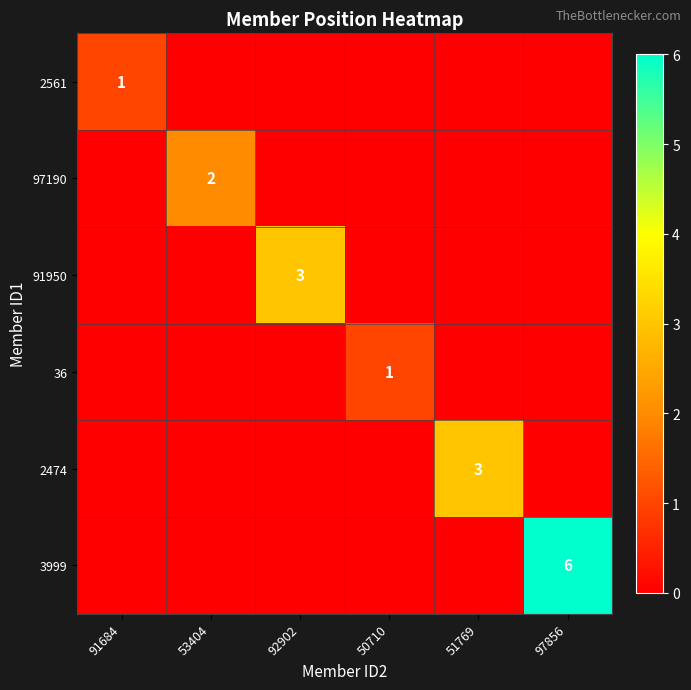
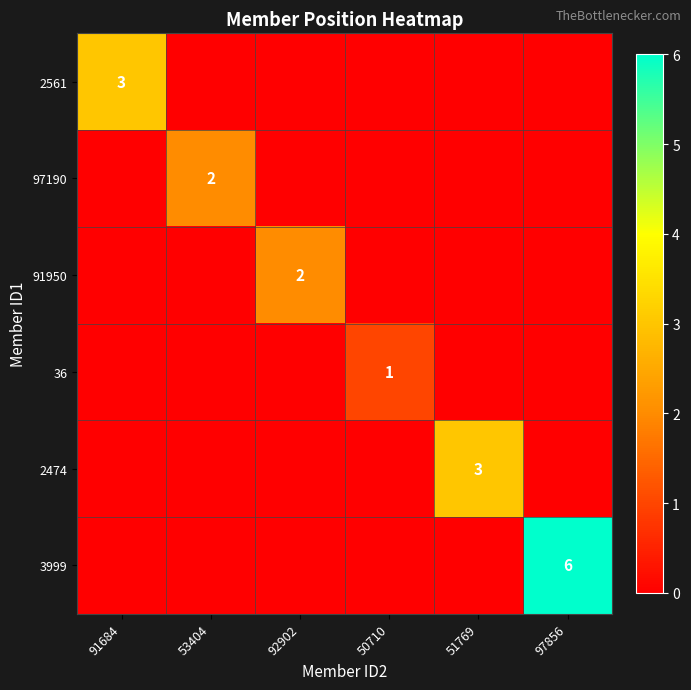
  {
    "2561": {
-     "91684": 1
+     "91684": 3
    },
    "97190": {
      "53404": 2
    },
    "91950": {
-     "92902": 3
+     "92902": 2
    },
    "36": {
      "50710": 1
    },
    "2474": {
      "51769": 3
    },
    "3999": {
      "97856": 6
    }
  }
